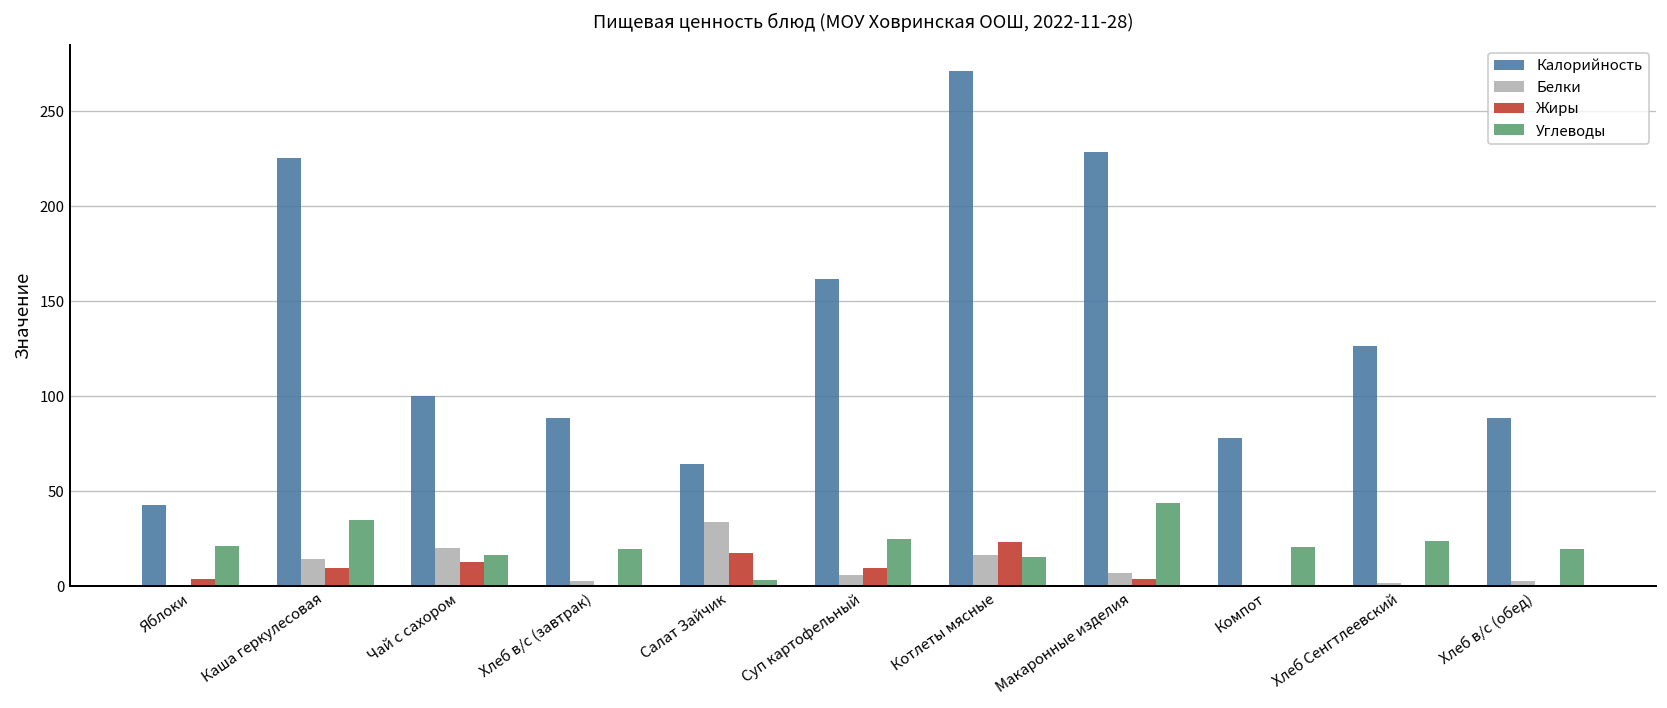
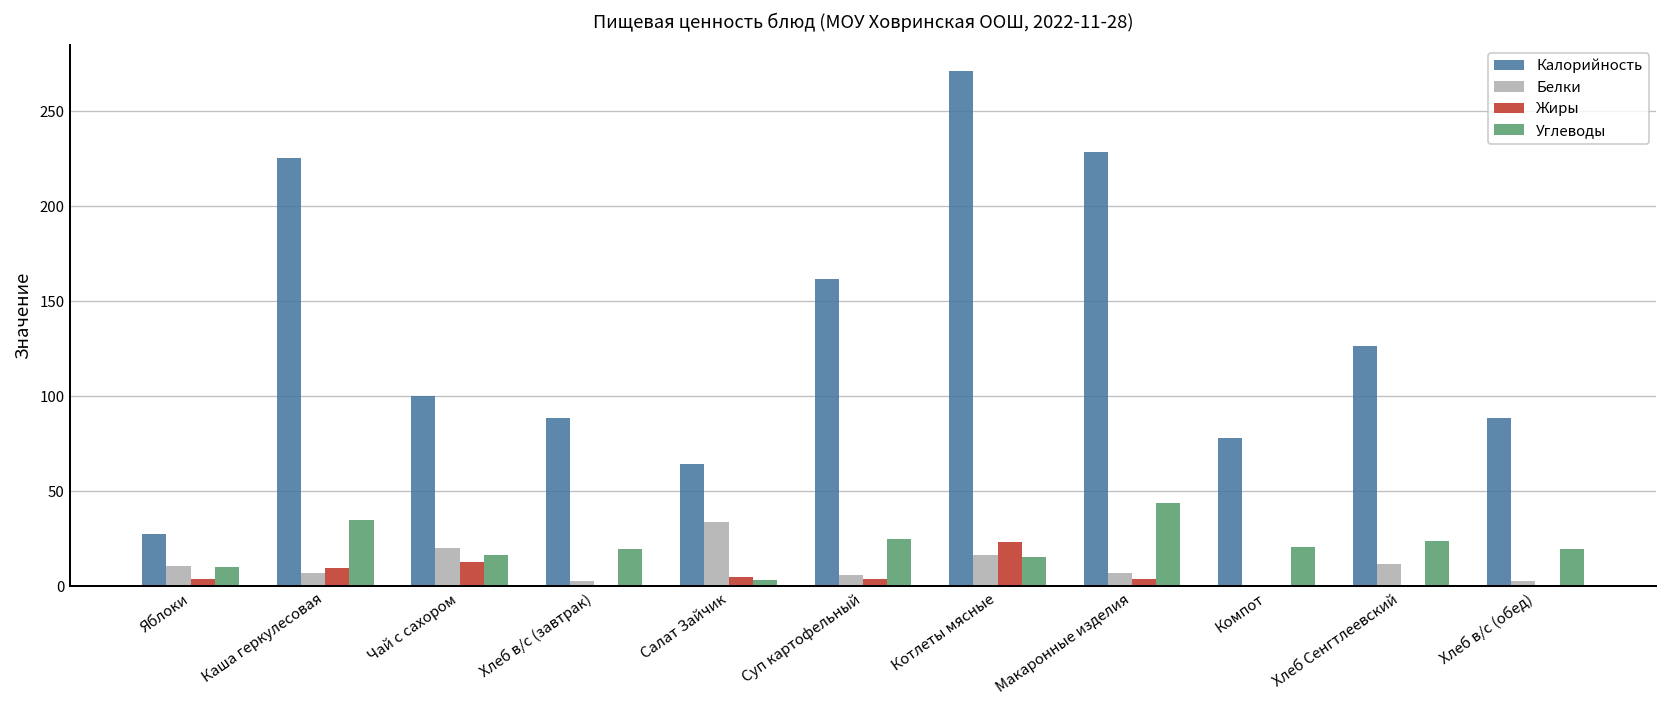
  {
    "Калорийность": {
-     "Яблоки": 43,
+     "Яблоки": 28,
      "Каша геркулесовая": 225,
      "Чай с сахором": 100,
      "Хлеб в/с (завтрак)": 89,
      "Салат Зайчик": 64,
      "Суп картофельный": 162,
      "Котлеты мясные": 271,
      "Макаронные изделия": 228,
      "Компот": 78,
      "Хлеб Сенгтлеевский": 127,
      "Хлеб в/с (обед)": 89
    },
    "Белки": {
-     "Яблоки": 0,
-     "Каша геркулесовая": 14,
+     "Яблоки": 11,
+     "Каша геркулесовая": 7,
      "Чай с сахором": 20,
      "Хлеб в/с (завтрак)": 3,
      "Салат Зайчик": 34,
      "Суп картофельный": 6,
      "Котлеты мясные": 17,
      "Макаронные изделия": 7,
-     "Хлеб Сенгтлеевский": 2,
+     "Хлеб Сенгтлеевский": 12,
      "Хлеб в/с (обед)": 3
    },
    "Жиры": {
      "Яблоки": 4,
      "Каша геркулесовая": 10,
      "Чай с сахором": 13,
-     "Салат Зайчик": 17,
-     "Суп картофельный": 10,
+     "Салат Зайчик": 5,
+     "Суп картофельный": 4,
      "Котлеты мясные": 24,
      "Макаронные изделия": 4
    },
    "Углеводы": {
-     "Яблоки": 21,
+     "Яблоки": 10,
      "Каша геркулесовая": 35,
      "Чай с сахором": 17,
      "Хлеб в/с (завтрак)": 20,
      "Салат Зайчик": 4,
      "Суп картофельный": 25,
      "Котлеты мясные": 15,
      "Макаронные изделия": 44,
      "Компот": 21,
      "Хлеб Сенгтлеевский": 24,
      "Хлеб в/с (обед)": 20
    }
  }
